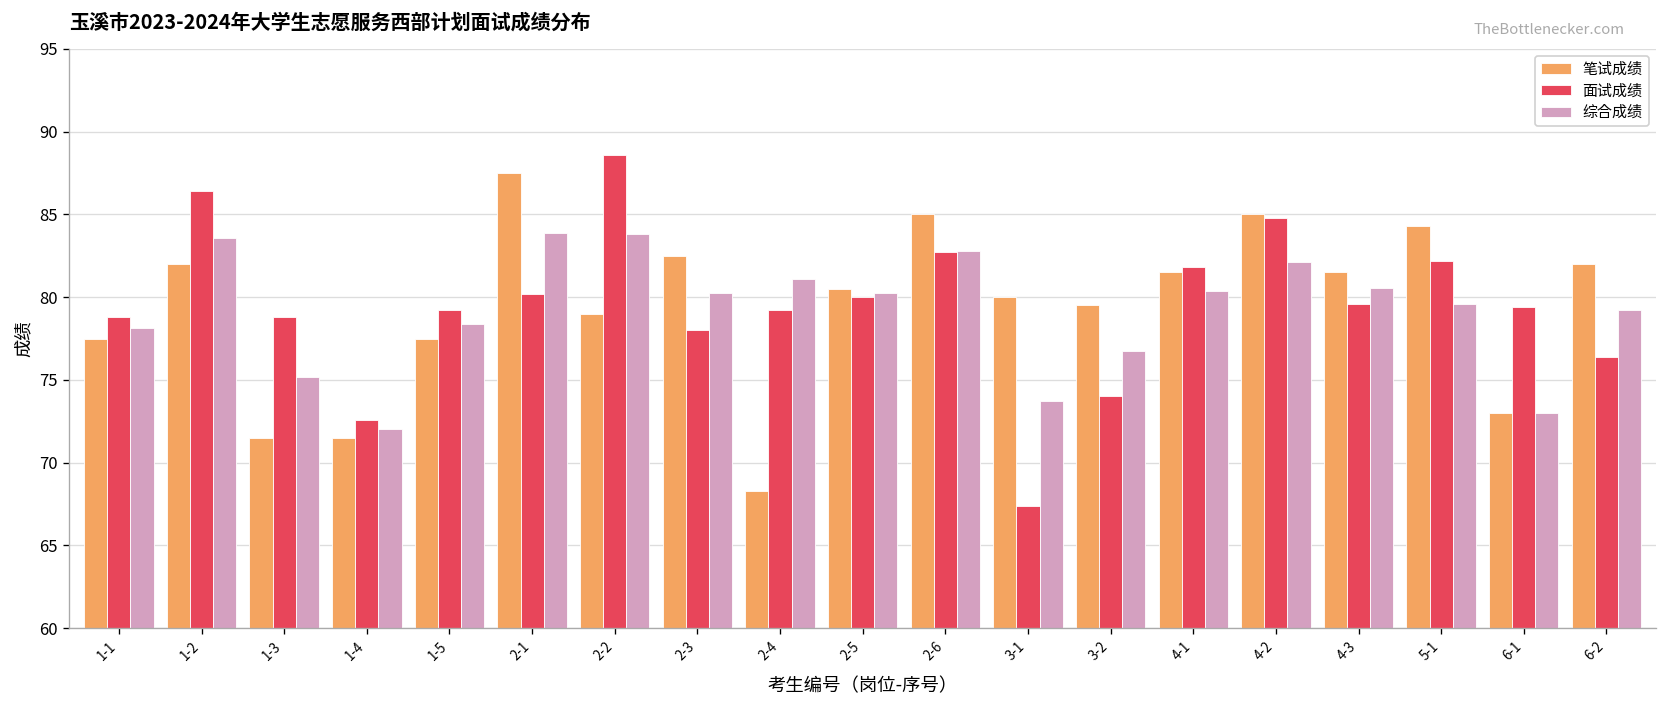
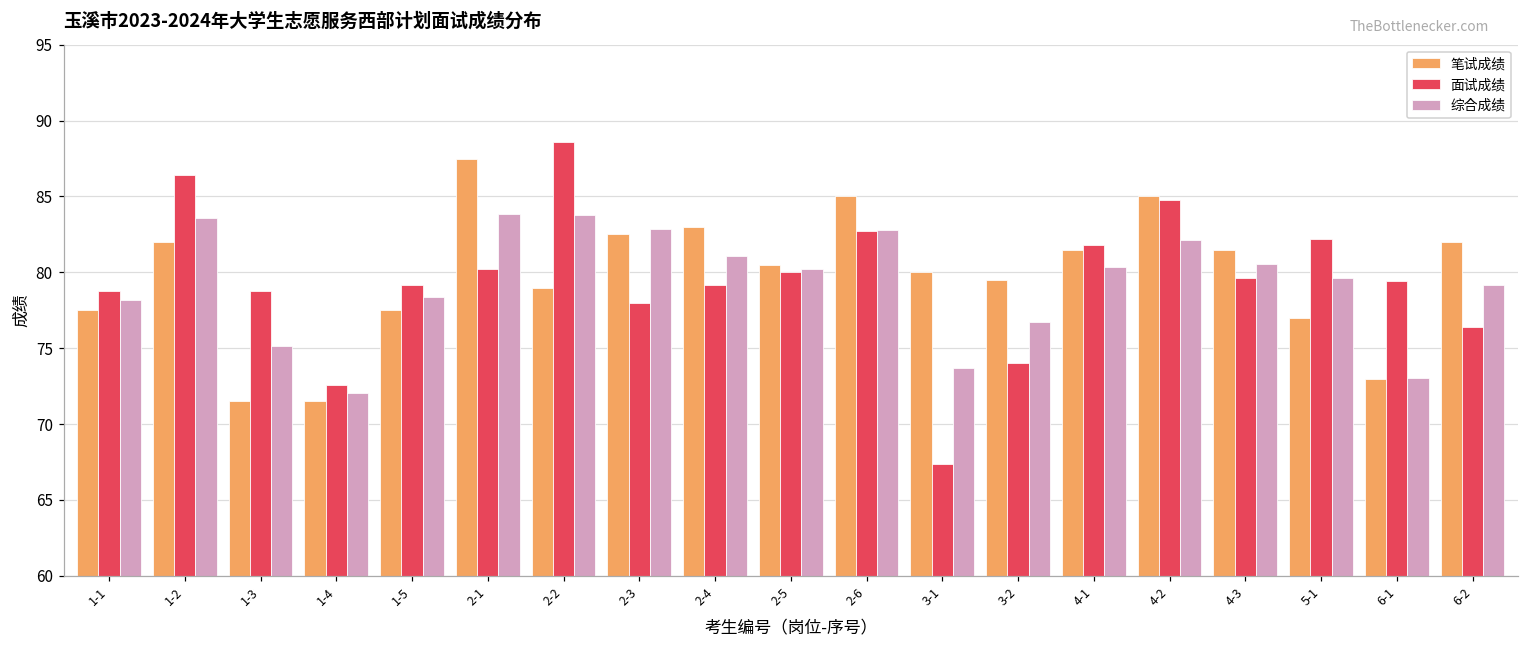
  {
    "笔试成绩": {
      "1-1": 77.5,
      "1-2": 82.0,
      "1-3": 71.5,
      "1-4": 71.5,
      "1-5": 77.5,
      "2-1": 87.5,
      "2-2": 79.0,
      "2-3": 82.5,
-     "2-4": 68.3,
+     "2-4": 83.0,
      "2-5": 80.5,
      "2-6": 85.0,
      "3-1": 80.0,
      "3-2": 79.5,
      "4-1": 81.5,
      "4-2": 85.0,
      "4-3": 81.5,
-     "5-1": 84.3,
+     "5-1": 77.0,
      "6-1": 73.0,
      "6-2": 82.0
    },
    "面试成绩": {
      "1-1": 78.8,
      "1-2": 86.4,
      "1-3": 78.8,
      "1-4": 72.6,
      "1-5": 79.2,
      "2-1": 80.2,
      "2-2": 88.6,
      "2-3": 78.0,
      "2-4": 79.2,
      "2-5": 80.0,
      "2-6": 82.7,
      "3-1": 67.4,
      "3-2": 74.0,
      "4-1": 81.8,
      "4-2": 84.8,
      "4-3": 79.6,
      "5-1": 82.2,
      "6-1": 79.4,
      "6-2": 76.4
    },
    "综合成绩": {
      "1-1": 78.2,
      "1-2": 83.6,
      "1-3": 75.2,
      "1-4": 72.1,
      "1-5": 78.4,
      "2-1": 83.9,
      "2-2": 83.8,
-     "2-3": 80.3,
+     "2-3": 82.8,
      "2-4": 81.1,
      "2-5": 80.3,
      "2-6": 82.8,
      "3-1": 73.7,
      "3-2": 76.8,
      "4-1": 80.4,
      "4-2": 82.1,
      "4-3": 80.6,
      "5-1": 79.6,
      "6-1": 73.0,
      "6-2": 79.2
    }
  }
